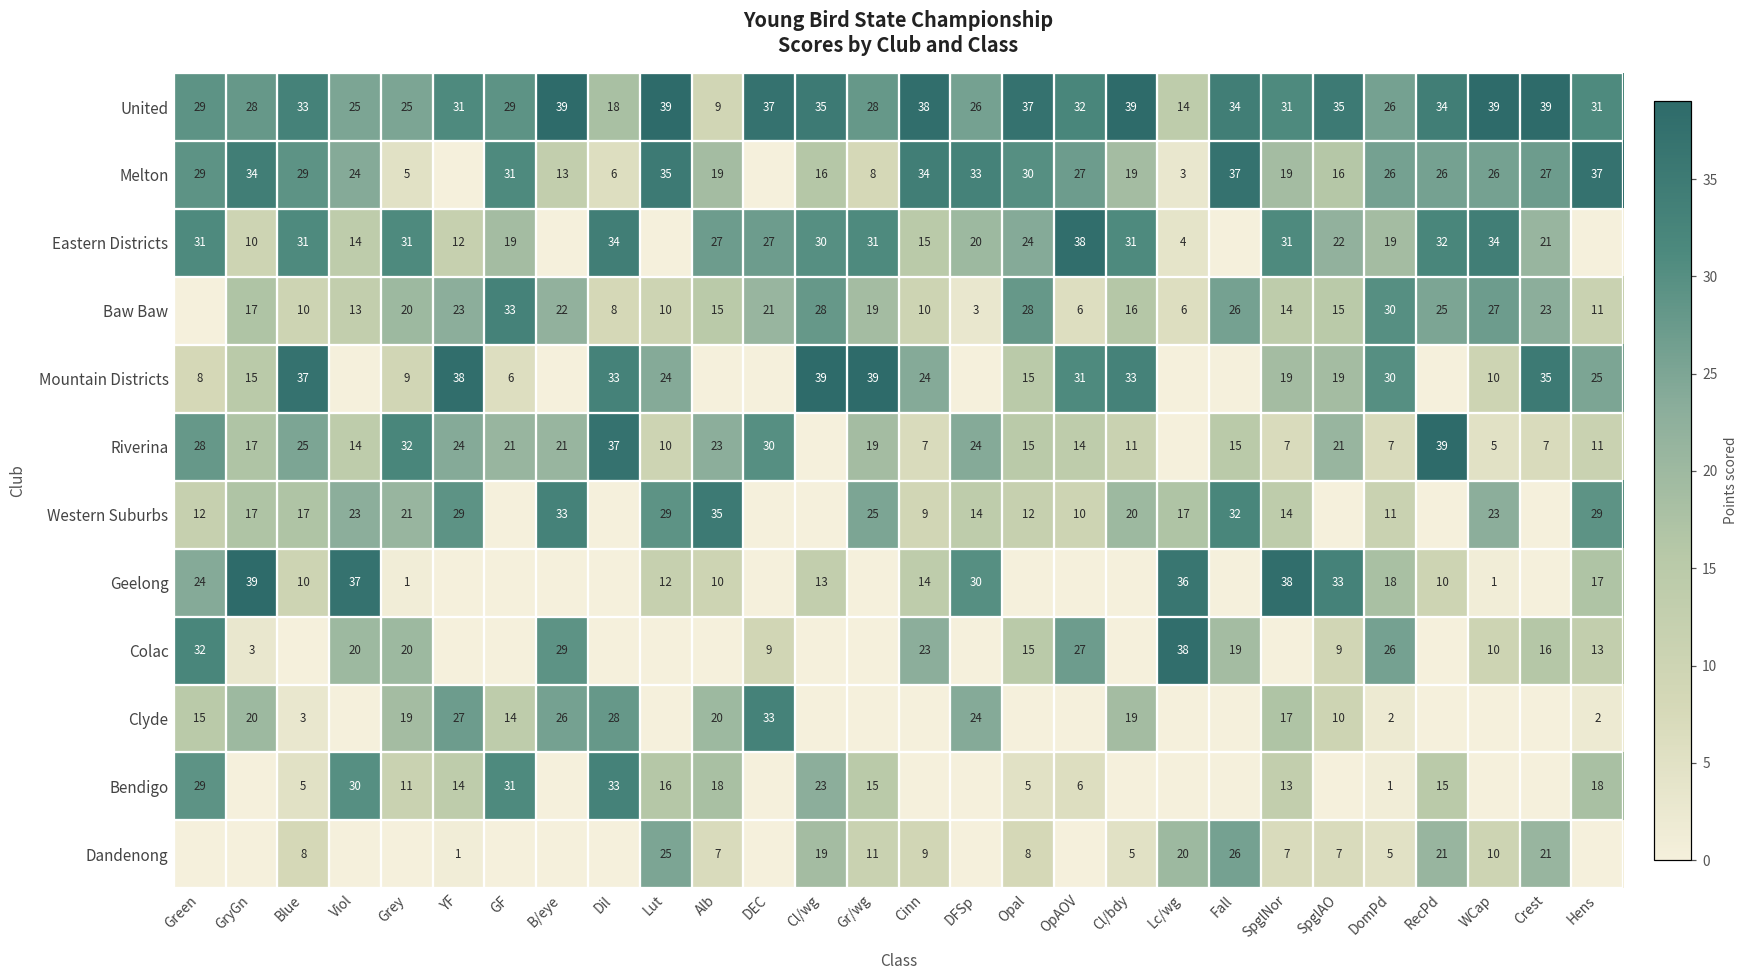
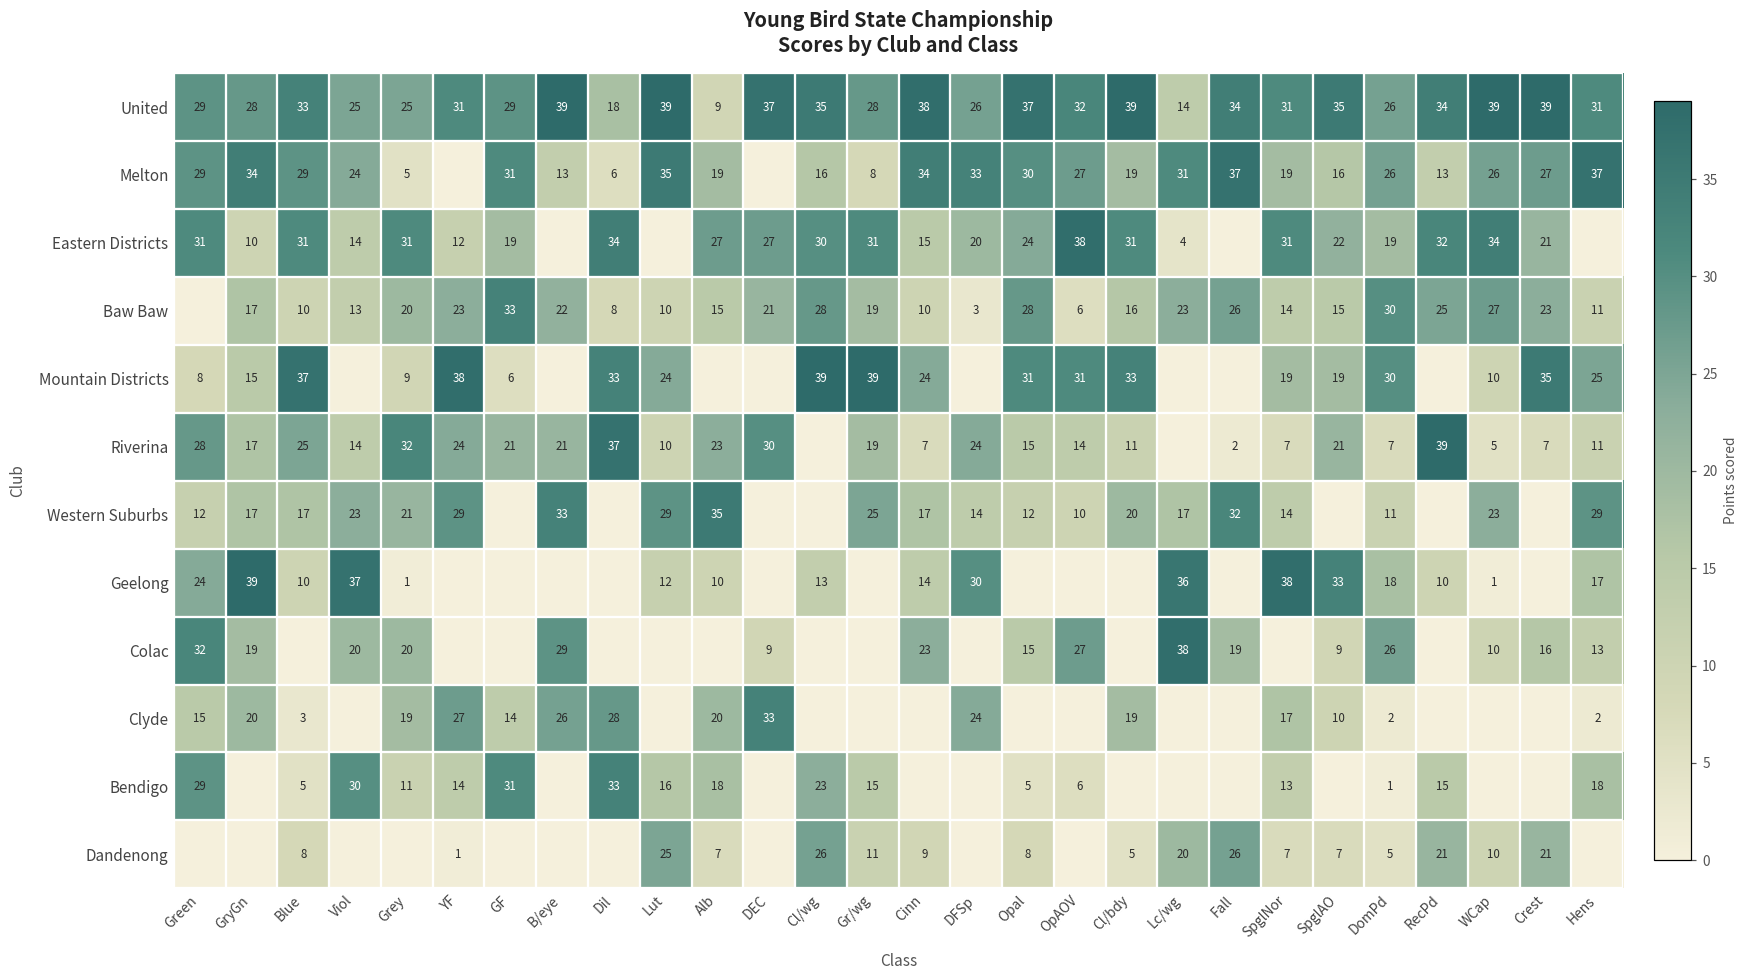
  {
    "Melton": {
      "Green": 29,
      "GryGn": 34,
      "Blue": 29,
      "Viol": 24,
      "Grey": 5,
      "GF": 31,
      "B/eye": 13,
      "Dil": 6,
      "Lut": 35,
      "Alb": 19,
      "Cl/wg": 16,
      "Gr/wg": 8,
      "Cinn": 34,
      "DFSp": 33,
      "Opal": 30,
      "OpAOV": 27,
      "Cl/bdy": 19,
-     "Lc/wg": 3,
+     "Lc/wg": 31,
      "Fall": 37,
      "SpglNor": 19,
      "SpglAO": 16,
      "DomPd": 26,
-     "RecPd": 26,
+     "RecPd": 13,
      "WCap": 26,
      "Crest": 27,
      "Hens": 37
    },
    "Baw Baw": {
      "GryGn": 17,
      "Blue": 10,
      "Viol": 13,
      "Grey": 20,
      "YF": 23,
      "GF": 33,
      "B/eye": 22,
      "Dil": 8,
      "Lut": 10,
      "Alb": 15,
      "DEC": 21,
      "Cl/wg": 28,
      "Gr/wg": 19,
      "Cinn": 10,
      "DFSp": 3,
      "Opal": 28,
      "OpAOV": 6,
      "Cl/bdy": 16,
-     "Lc/wg": 6,
+     "Lc/wg": 23,
      "Fall": 26,
      "SpglNor": 14,
      "SpglAO": 15,
      "DomPd": 30,
      "RecPd": 25,
      "WCap": 27,
      "Crest": 23,
      "Hens": 11
    },
    "Mountain Districts": {
      "Green": 8,
      "GryGn": 15,
      "Blue": 37,
      "Grey": 9,
      "YF": 38,
      "GF": 6,
      "Dil": 33,
      "Lut": 24,
      "Cl/wg": 39,
      "Gr/wg": 39,
      "Cinn": 24,
-     "Opal": 15,
+     "Opal": 31,
      "OpAOV": 31,
      "Cl/bdy": 33,
      "SpglNor": 19,
      "SpglAO": 19,
      "DomPd": 30,
      "WCap": 10,
      "Crest": 35,
      "Hens": 25
    },
    "Riverina": {
      "Green": 28,
      "GryGn": 17,
      "Blue": 25,
      "Viol": 14,
      "Grey": 32,
      "YF": 24,
      "GF": 21,
      "B/eye": 21,
      "Dil": 37,
      "Lut": 10,
      "Alb": 23,
      "DEC": 30,
      "Gr/wg": 19,
      "Cinn": 7,
      "DFSp": 24,
      "Opal": 15,
      "OpAOV": 14,
      "Cl/bdy": 11,
-     "Fall": 15,
+     "Fall": 2,
      "SpglNor": 7,
      "SpglAO": 21,
      "DomPd": 7,
      "RecPd": 39,
      "WCap": 5,
      "Crest": 7,
      "Hens": 11
    },
    "Western Suburbs": {
      "Green": 12,
      "GryGn": 17,
      "Blue": 17,
      "Viol": 23,
      "Grey": 21,
      "YF": 29,
      "B/eye": 33,
      "Lut": 29,
      "Alb": 35,
      "Gr/wg": 25,
-     "Cinn": 9,
+     "Cinn": 17,
      "DFSp": 14,
      "Opal": 12,
      "OpAOV": 10,
      "Cl/bdy": 20,
      "Lc/wg": 17,
      "Fall": 32,
      "SpglNor": 14,
      "DomPd": 11,
      "WCap": 23,
      "Hens": 29
    },
    "Colac": {
      "Green": 32,
-     "GryGn": 3,
+     "GryGn": 19,
      "Viol": 20,
      "Grey": 20,
      "B/eye": 29,
      "DEC": 9,
      "Cinn": 23,
      "Opal": 15,
      "OpAOV": 27,
      "Lc/wg": 38,
      "Fall": 19,
      "SpglAO": 9,
      "DomPd": 26,
      "WCap": 10,
      "Crest": 16,
      "Hens": 13
    },
    "Dandenong": {
      "Blue": 8,
      "YF": 1,
      "Lut": 25,
      "Alb": 7,
-     "Cl/wg": 19,
+     "Cl/wg": 26,
      "Gr/wg": 11,
      "Cinn": 9,
      "Opal": 8,
      "Cl/bdy": 5,
      "Lc/wg": 20,
      "Fall": 26,
      "SpglNor": 7,
      "SpglAO": 7,
      "DomPd": 5,
      "RecPd": 21,
      "WCap": 10,
      "Crest": 21
    }
  }
